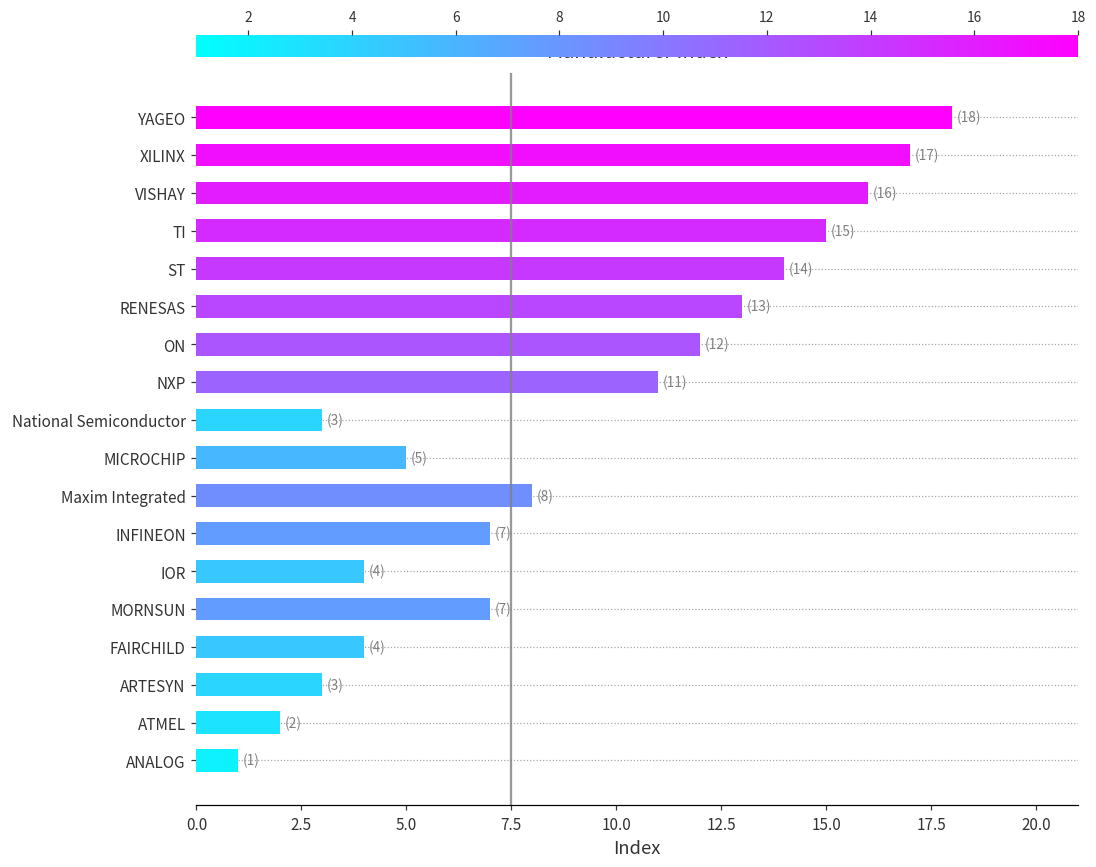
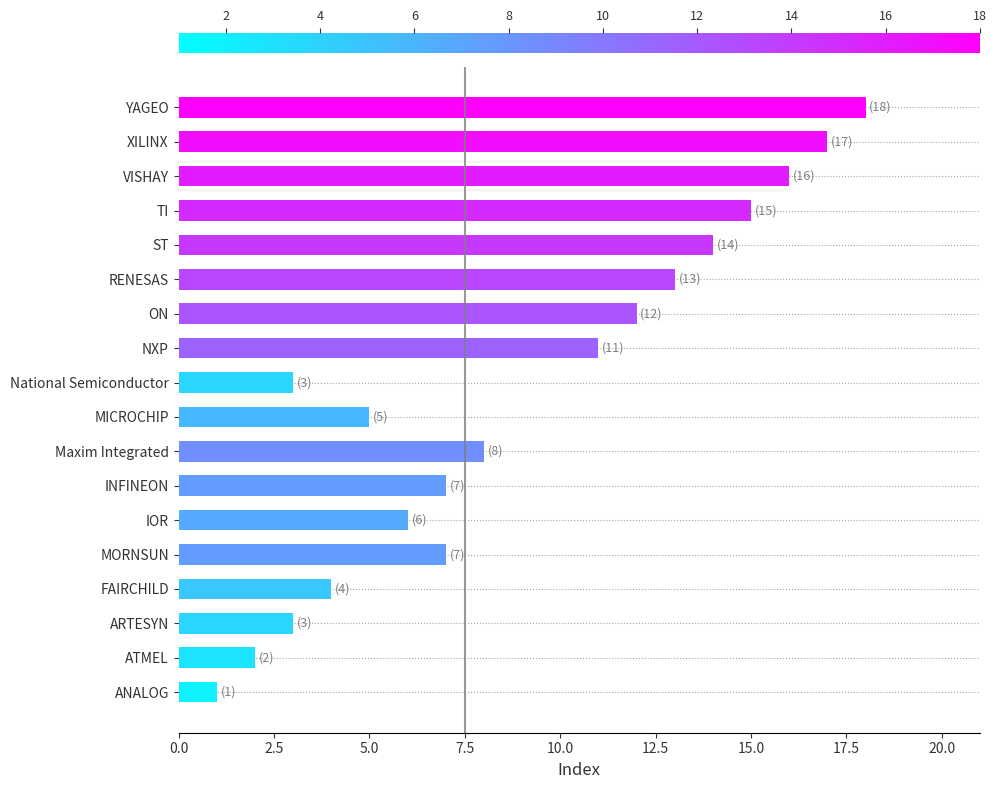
  {
    "YAGEO": "(18)",
    "XILINX": "(17)",
    "VISHAY": "(16)",
    "TI": "(15)",
    "ST": "(14)",
    "RENESAS": "(13)",
    "ON": "(12)",
    "NXP": "(11)",
    "National Semiconductor": "(3)",
    "MICROCHIP": "(5)",
    "Maxim Integrated": "(8)",
    "INFINEON": "(7)",
-   "IOR": "(4)",
+   "IOR": "(6)",
    "MORNSUN": "(7)",
    "FAIRCHILD": "(4)",
    "ARTESYN": "(3)",
    "ATMEL": "(2)",
    "ANALOG": "(1)"
  }
